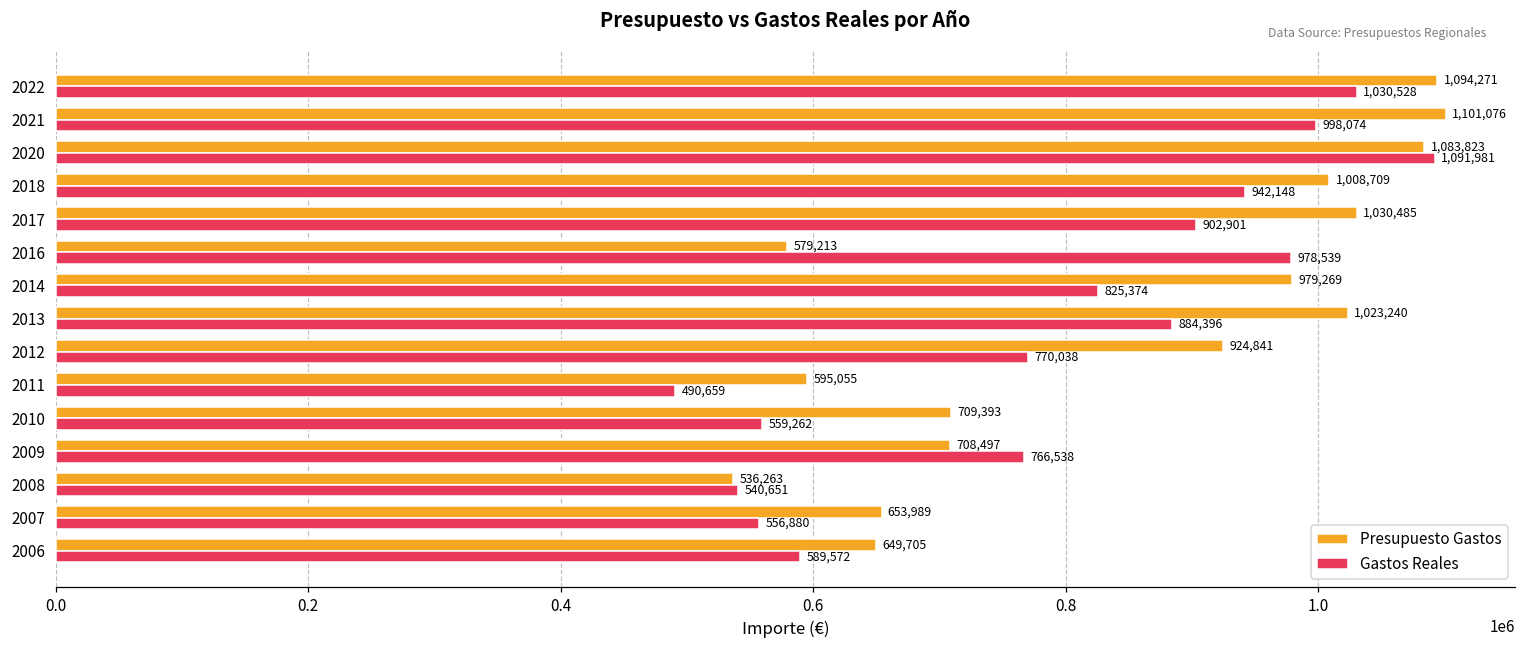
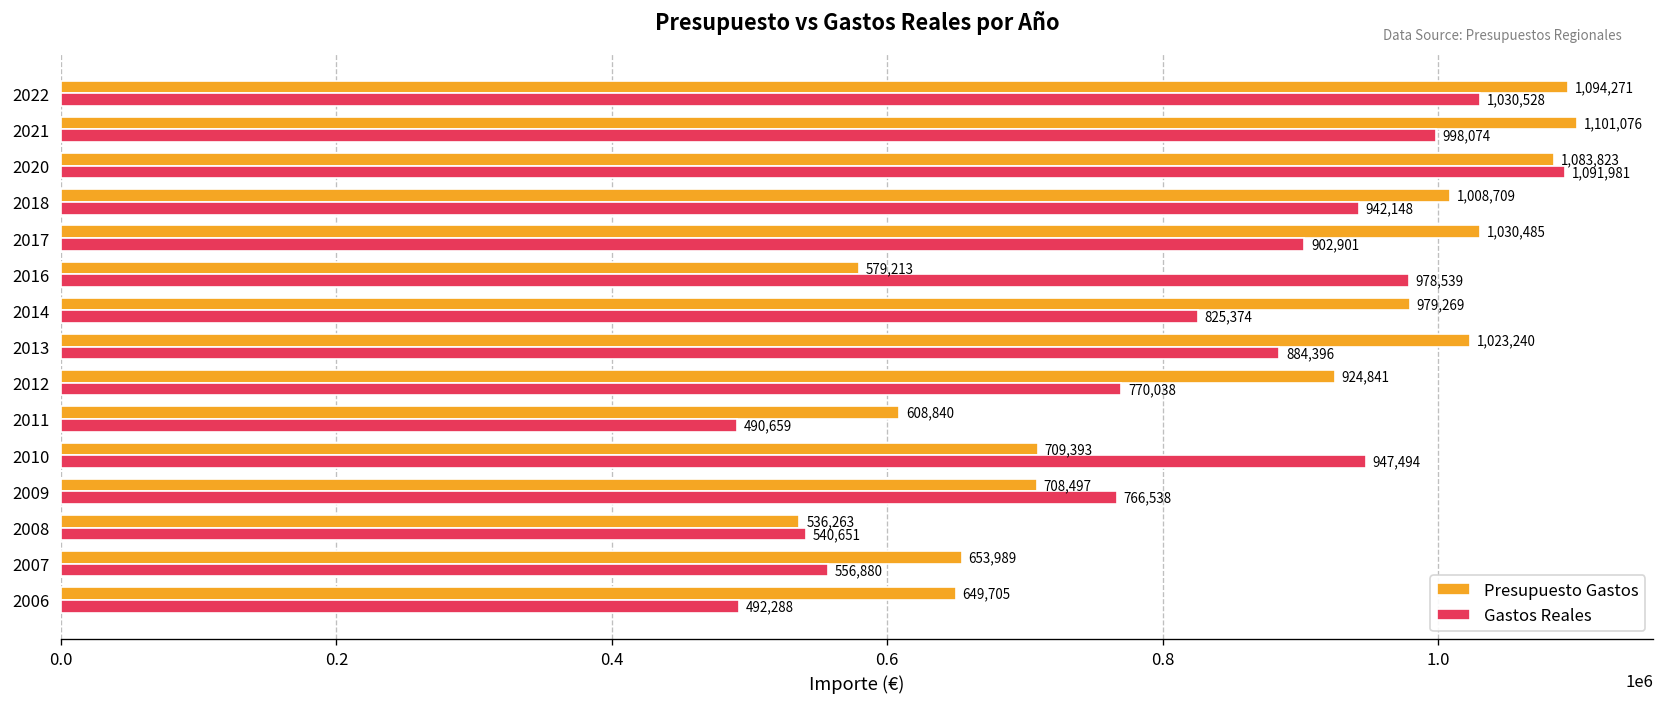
  {
    "Presupuesto Gastos": {
      "2022": "1,094,271",
      "2021": "1,101,076",
      "2020": "1,083,823",
      "2018": "1,008,709",
      "2017": "1,030,485",
      "2016": "579,213",
      "2014": "979,269",
      "2013": "1,023,240",
      "2012": "924,841",
-     "2011": "595,055",
+     "2011": "608,840",
      "2010": "709,393",
      "2009": "708,497",
      "2008": "536,263",
      "2007": "653,989",
      "2006": "649,705"
    },
    "Gastos Reales": {
      "2022": "1,030,528",
      "2021": "998,074",
      "2020": "1,091,981",
      "2018": "942,148",
      "2017": "902,901",
      "2016": "978,539",
      "2014": "825,374",
      "2013": "884,396",
      "2012": "770,038",
      "2011": "490,659",
-     "2010": "559,262",
+     "2010": "947,494",
      "2009": "766,538",
      "2008": "540,651",
      "2007": "556,880",
-     "2006": "589,572"
+     "2006": "492,288"
    }
  }
